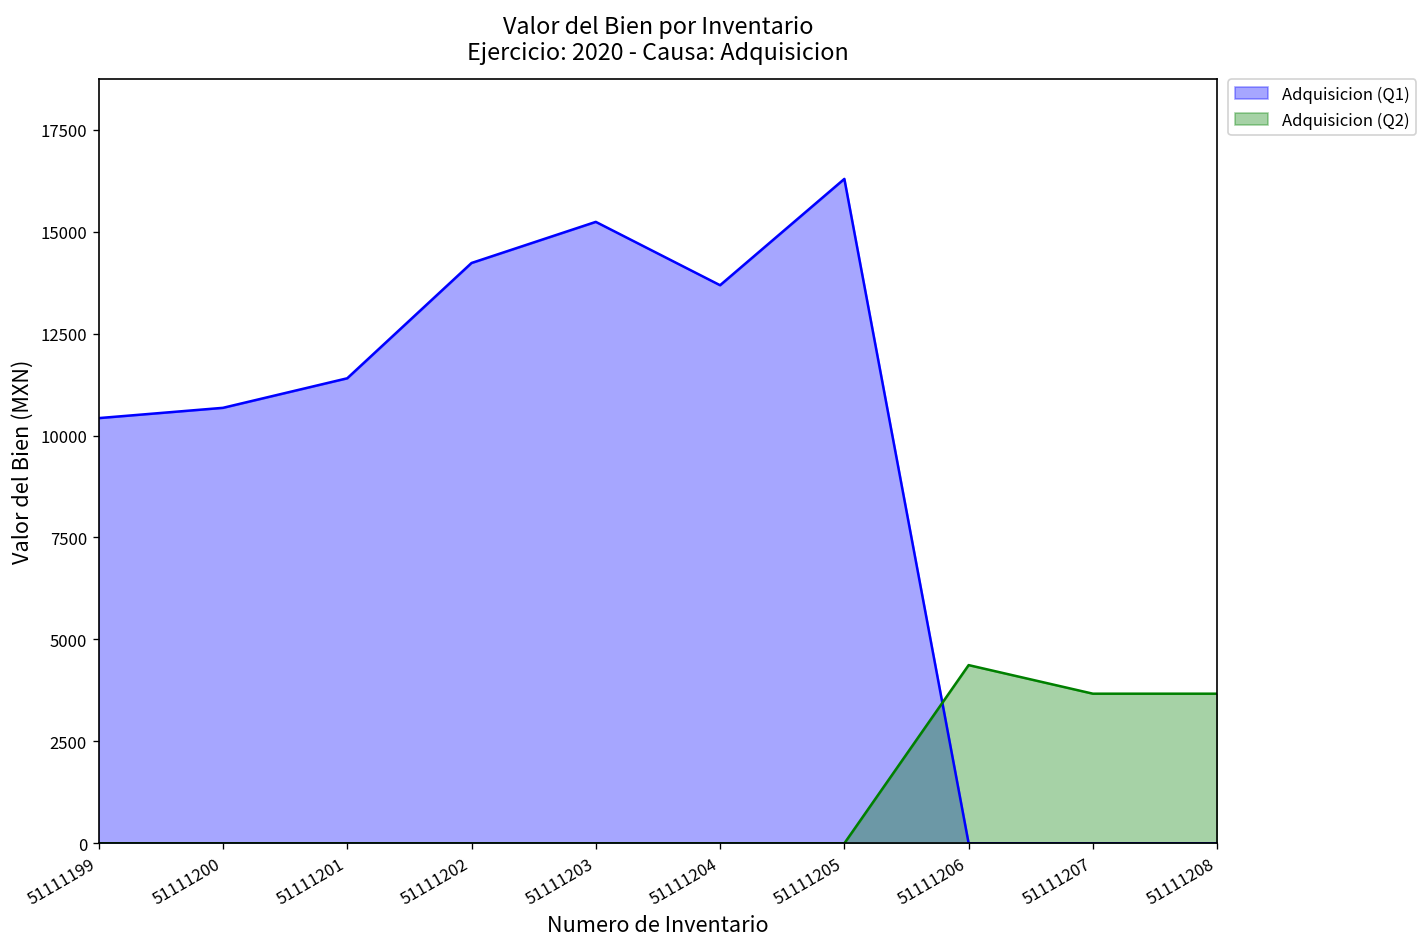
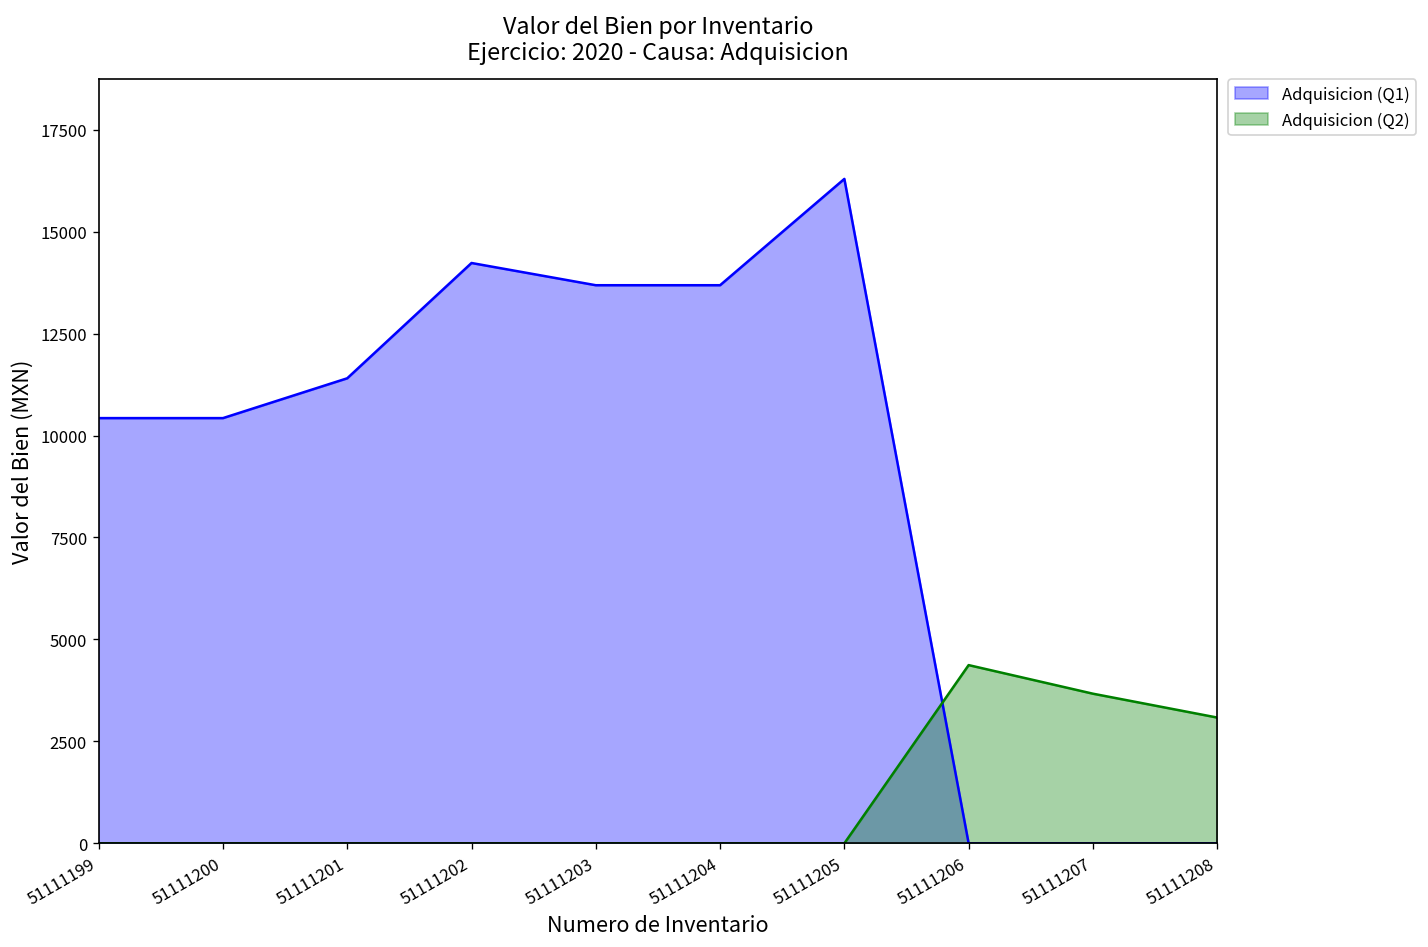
  {
    "Adquisicion (Q1)": {
      "51111199": 10400,
-     "51111200": 10700,
+     "51111200": 10400,
      "51111201": 11400,
      "51111202": 14200,
-     "51111203": 15200,
+     "51111203": 13700,
      "51111204": 13700,
      "51111205": 16300,
      "51111206": 0,
      "51111207": 0,
      "51111208": 0
    },
    "Adquisicion (Q2)": {
      "51111199": 0,
      "51111200": 0,
      "51111201": 0,
      "51111202": 0,
      "51111203": 0,
      "51111204": 0,
      "51111205": 0,
      "51111206": 4400,
      "51111207": 3700,
-     "51111208": 3700
+     "51111208": 3100
    }
  }
